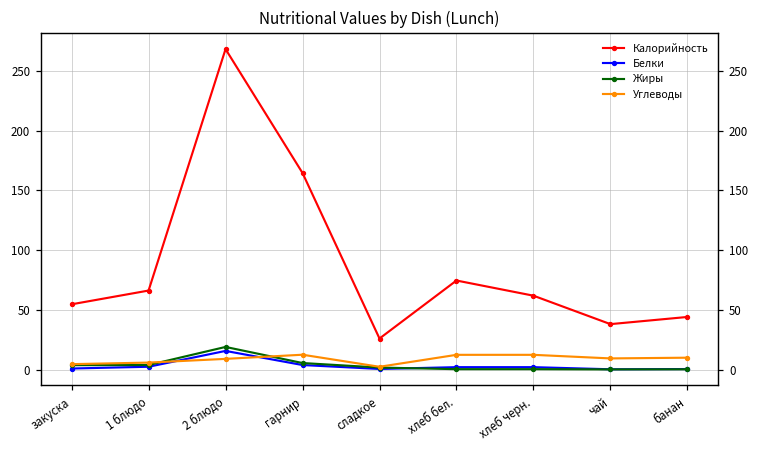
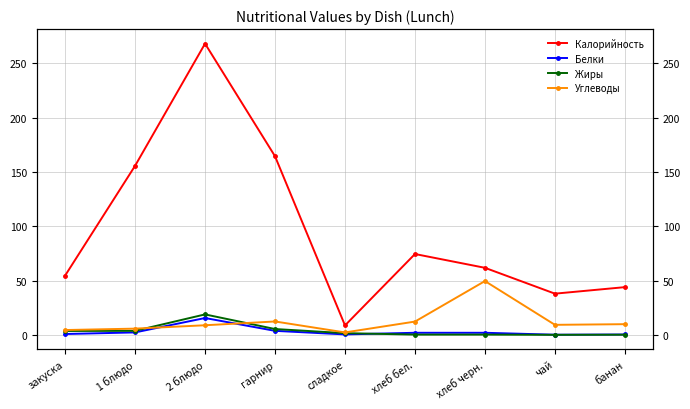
  {
    "Калорийность": {
      "закуска": 55,
-     "1 блюдо": 66,
+     "1 блюдо": 156,
      "2 блюдо": 268,
      "гарнир": 165,
-     "сладкое": 26,
+     "сладкое": 9,
      "хлеб бел.": 75,
      "хлеб черн.": 62,
      "чай": 38,
      "банан": 44
    },
    "Белки": {
      "закуска": 1,
      "2 блюдо": 16
    },
    "Жиры": {
      "2 блюдо": 19
    },
    "Углеводы": {
      "2 блюдо": 9,
      "гарнир": 12,
      "хлеб бел.": 12,
-     "хлеб черн.": 12,
+     "хлеб черн.": 50,
      "чай": 9,
      "банан": 10
    }
  }
